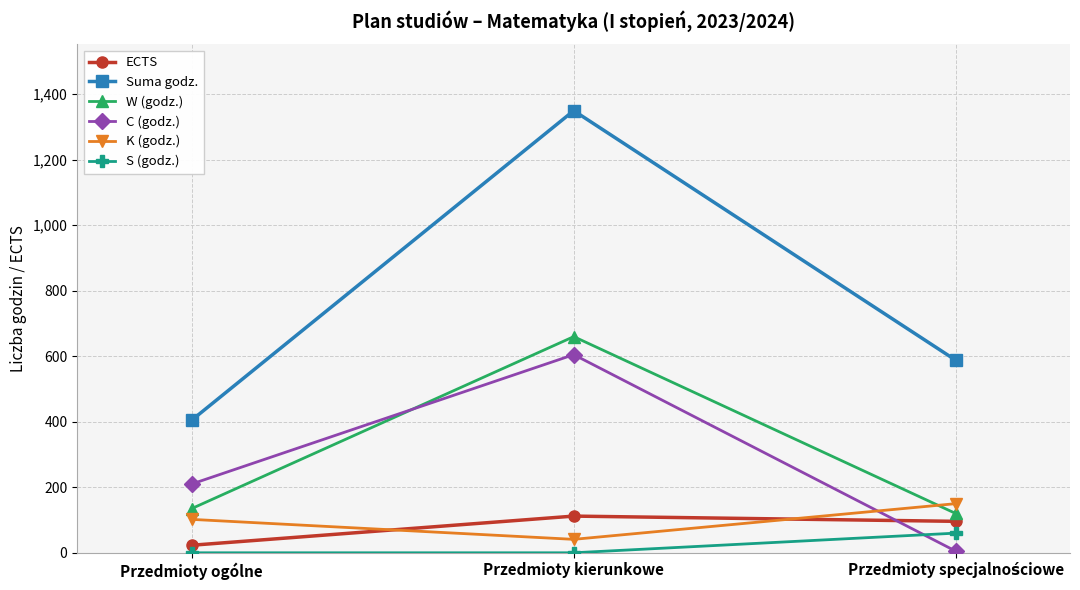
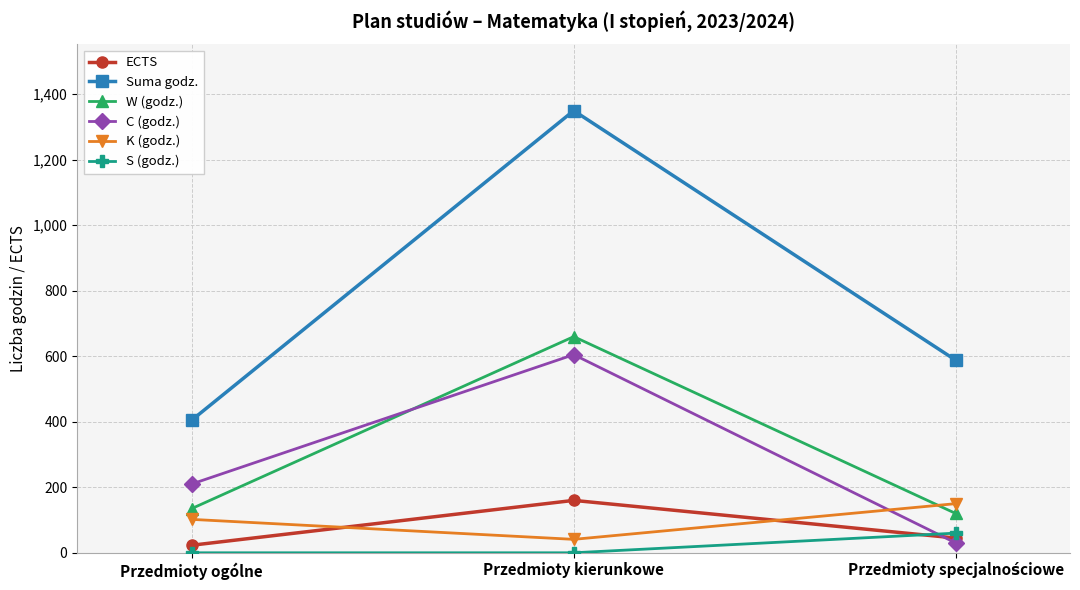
  {
    "ECTS": {
      "Przedmioty ogólne": "20",
-     "Przedmioty kierunkowe": "110",
-     "Przedmioty specjalnościowe": "100"
+     "Przedmioty kierunkowe": "160",
+     "Przedmioty specjalnościowe": "50"
    },
    "Suma godz.": {
      "Przedmioty ogólne": "410",
      "Przedmioty kierunkowe": "1,350",
      "Przedmioty specjalnościowe": "590"
    },
    "C (godz.)": {
      "Przedmioty ogólne": "210",
      "Przedmioty kierunkowe": "610",
-     "Przedmioty specjalnościowe": "10"
+     "Przedmioty specjalnościowe": "30"
    },
    "K (godz.)": {
      "Przedmioty ogólne": "100",
      "Przedmioty kierunkowe": "40",
      "Przedmioty specjalnościowe": "150"
    }
  }
